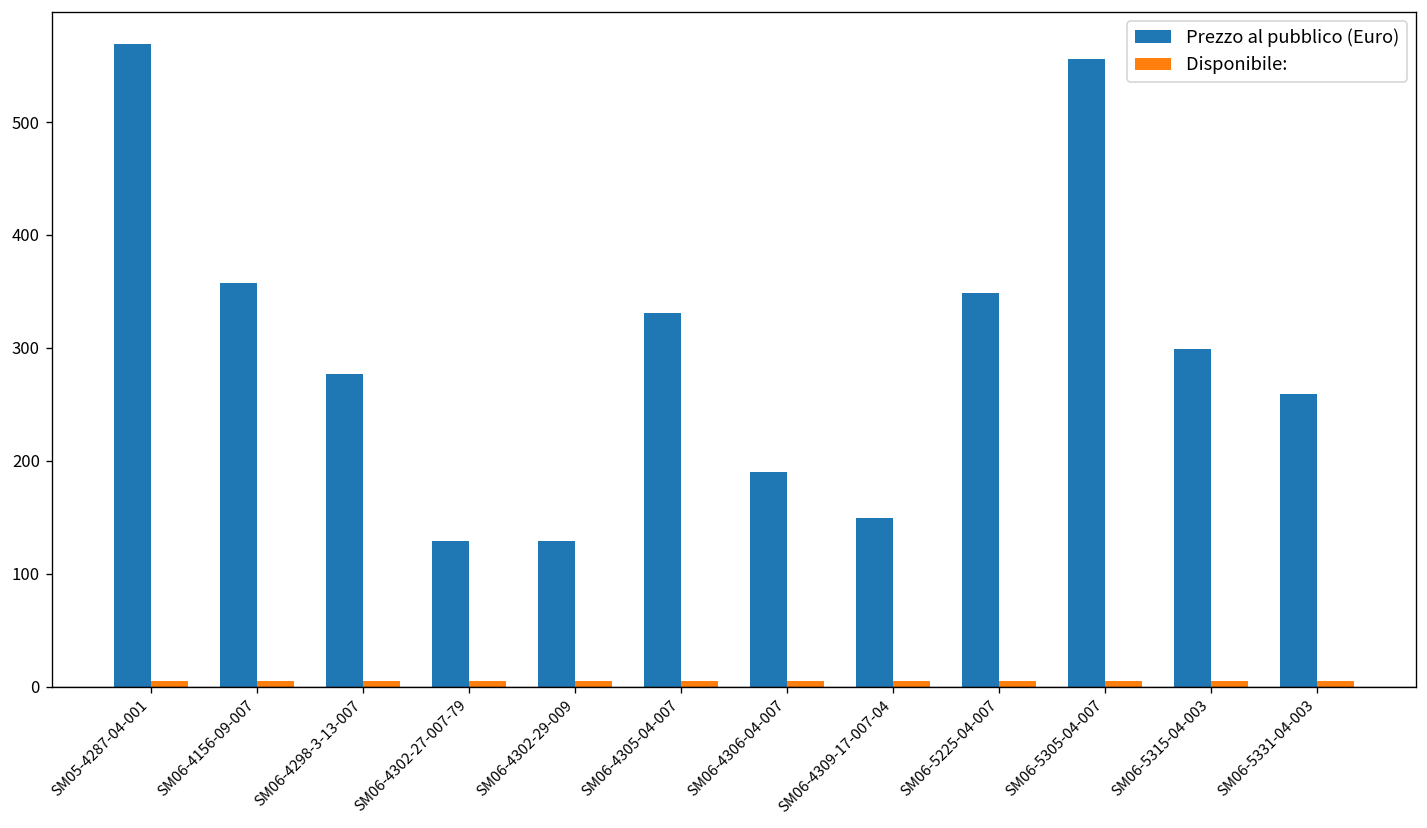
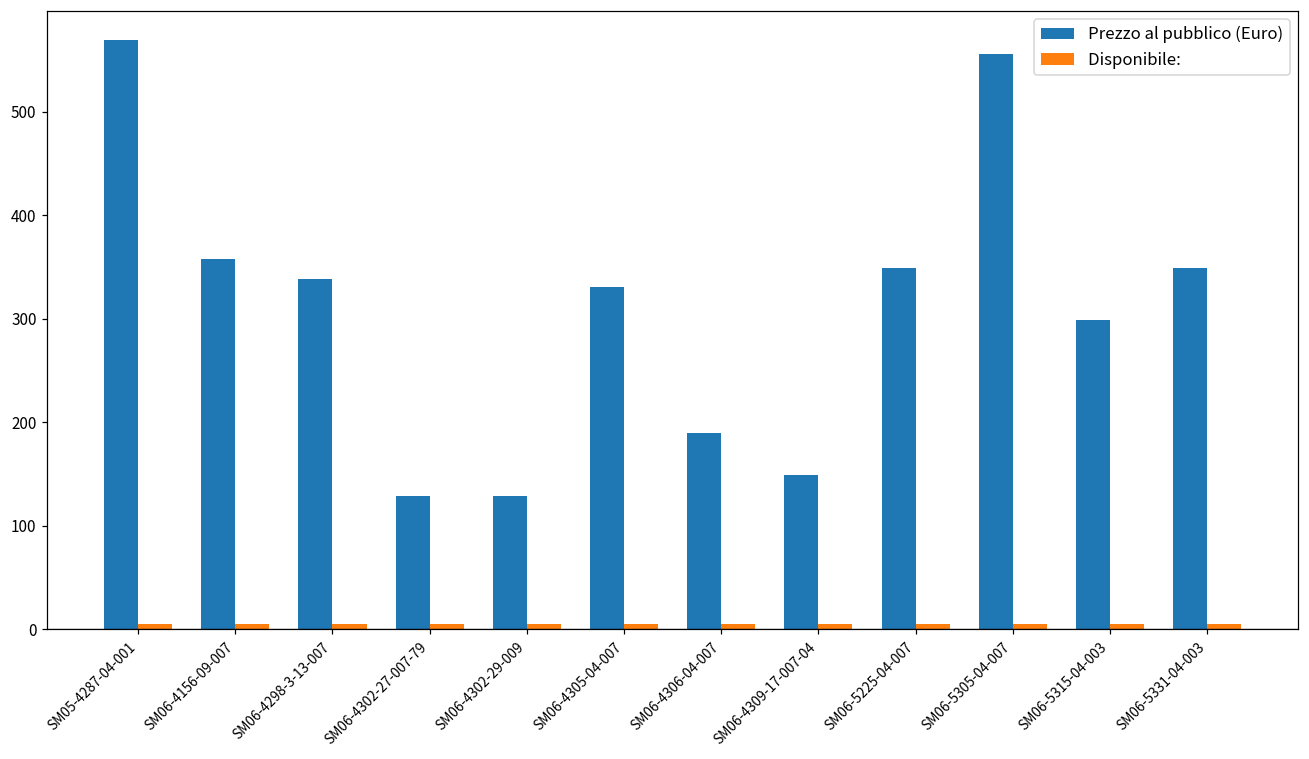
  {
    "Prezzo al pubblico (Euro)": {
      "SM05-4287-04-001": 570,
      "SM06-4156-09-007": 360,
-     "SM06-4298-3-13-007": 280,
+     "SM06-4298-3-13-007": 340,
      "SM06-4302-27-007-79": 130,
      "SM06-4302-29-009": 130,
      "SM06-4305-04-007": 330,
      "SM06-4306-04-007": 190,
      "SM06-4309-17-007-04": 150,
      "SM06-5225-04-007": 350,
      "SM06-5305-04-007": 560,
      "SM06-5315-04-003": 300,
-     "SM06-5331-04-003": 260
+     "SM06-5331-04-003": 350
    },
    "Disponibile:": {
      "SM05-4287-04-001": 10,
      "SM06-4156-09-007": 10,
      "SM06-4298-3-13-007": 10,
      "SM06-4302-27-007-79": 10,
      "SM06-4302-29-009": 10,
      "SM06-4305-04-007": 10,
      "SM06-4306-04-007": 10,
      "SM06-4309-17-007-04": 10,
      "SM06-5225-04-007": 10,
      "SM06-5305-04-007": 10,
      "SM06-5315-04-003": 10,
      "SM06-5331-04-003": 10
    }
  }
